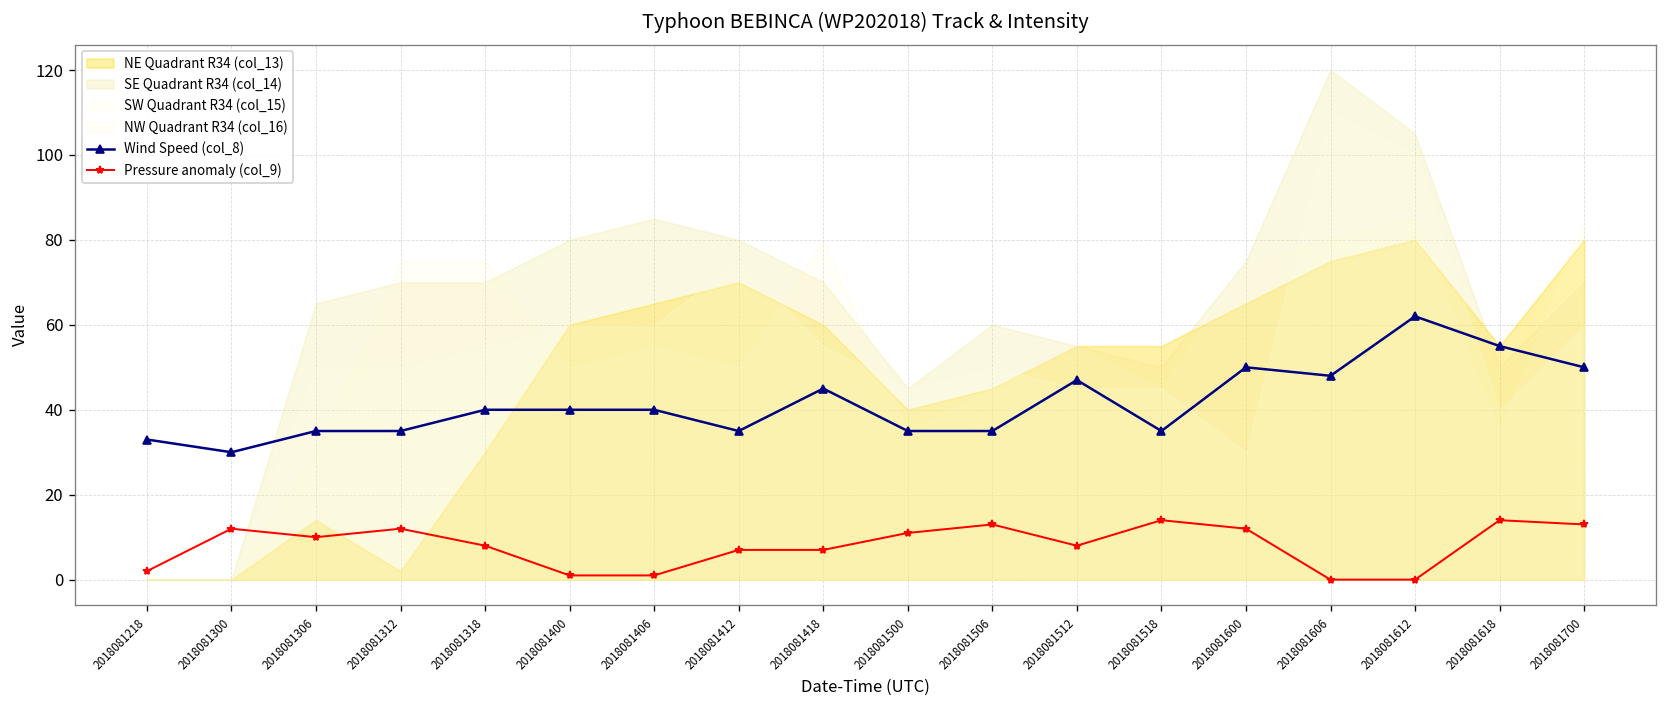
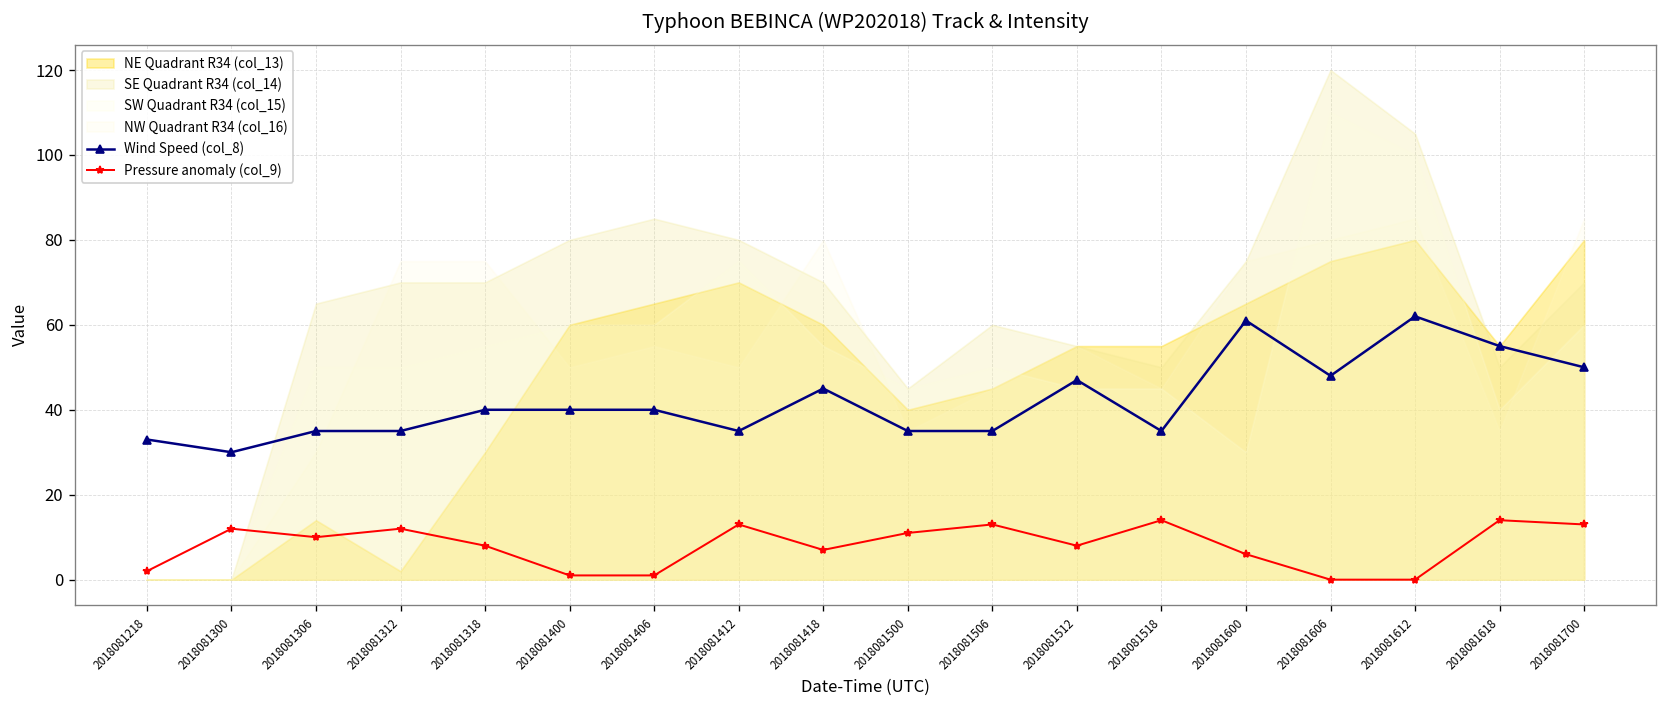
  {
    "Wind Speed (col_8)": {
      "2018081218": 33,
      "2018081300": 30,
      "2018081306": 35,
      "2018081312": 35,
      "2018081318": 40,
      "2018081400": 40,
      "2018081406": 40,
      "2018081412": 35,
      "2018081418": 45,
      "2018081506": 35,
      "2018081512": 47,
      "2018081518": 35,
-     "2018081600": 50,
+     "2018081600": 61,
      "2018081606": 48,
      "2018081612": 62,
      "2018081700": 50
    },
    "NE Quadrant R34 (col_13)": {
      "2018081306": 14,
      "2018081312": 2,
      "2018081318": 30,
      "2018081406": 65,
      "2018081412": 70,
      "2018081418": 60,
      "2018081500": 40,
      "2018081518": 55,
      "2018081600": 65,
      "2018081606": 75,
      "2018081612": 80,
      "2018081700": 80
    },
    "Pressure anomaly (col_9)": {
      "2018081218": 2,
      "2018081300": 12,
      "2018081306": 10,
      "2018081312": 12,
      "2018081318": 8,
      "2018081400": 1,
      "2018081406": 1,
-     "2018081412": 7,
+     "2018081412": 13,
      "2018081418": 7,
      "2018081500": 11,
      "2018081506": 13,
      "2018081512": 8,
      "2018081518": 14,
-     "2018081600": 12,
+     "2018081600": 6,
      "2018081606": 0,
      "2018081612": 0,
      "2018081618": 14,
      "2018081700": 13
    }
  }
